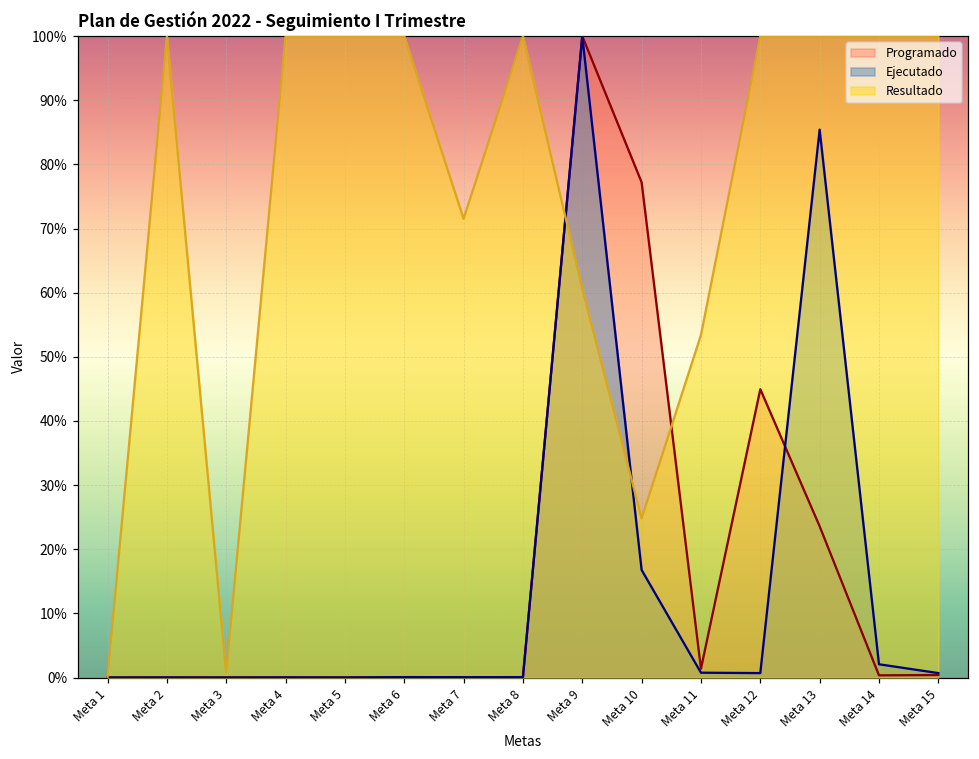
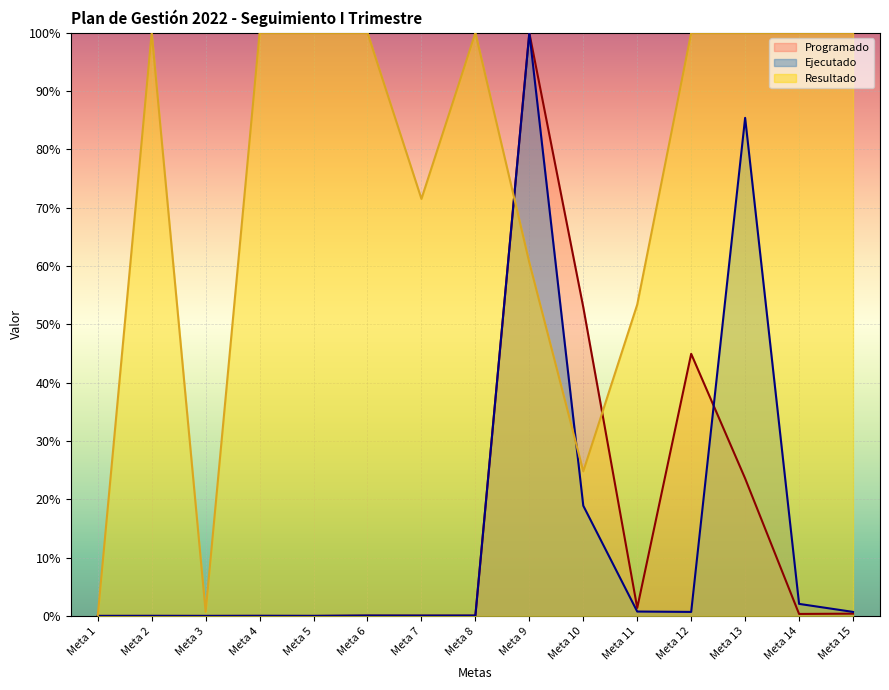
  {
    "Programado": {
-     "Meta 10": "77%",
+     "Meta 10": "53%",
      "Meta 11": "1%",
      "Meta 12": "45%",
      "Meta 13": "24%",
      "Meta 14": "0%"
    },
    "Ejecutado": {
-     "Meta 10": "17%",
+     "Meta 10": "19%",
      "Meta 11": "1%",
      "Meta 12": "1%",
      "Meta 13": "85%",
      "Meta 14": "2%"
    },
    "Resultado": {
      "Meta 2": "100%",
      "Meta 3": "1%",
      "Meta 4": "100%",
      "Meta 5": "100%",
      "Meta 6": "100%",
      "Meta 7": "72%",
      "Meta 8": "100%",
      "Meta 9": "61%",
      "Meta 10": "25%",
      "Meta 11": "53%",
      "Meta 12": "100%",
      "Meta 13": "100%",
      "Meta 14": "100%",
      "Meta 15": "100%"
    }
  }
